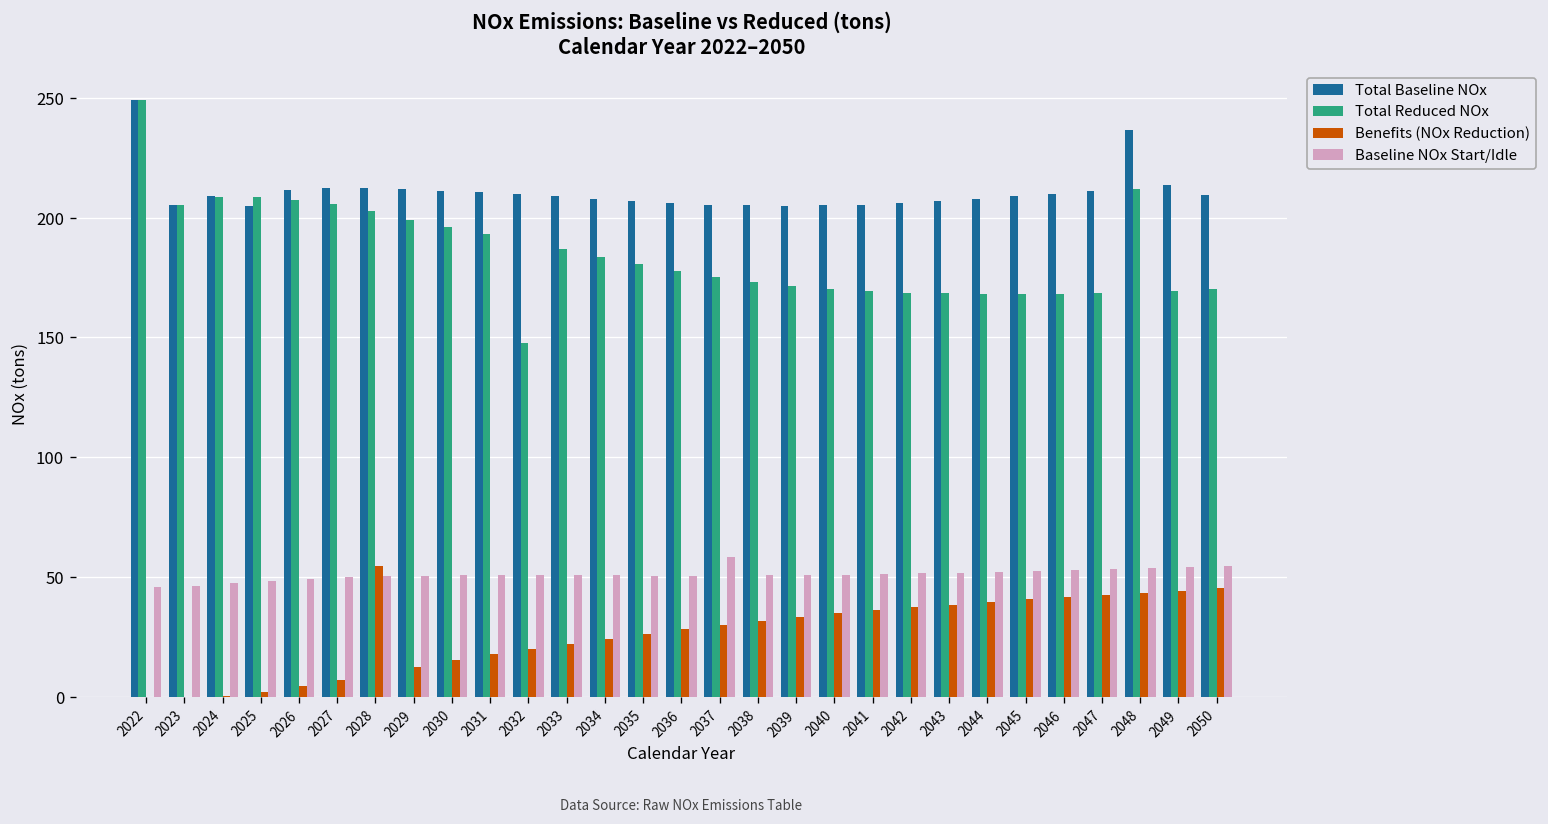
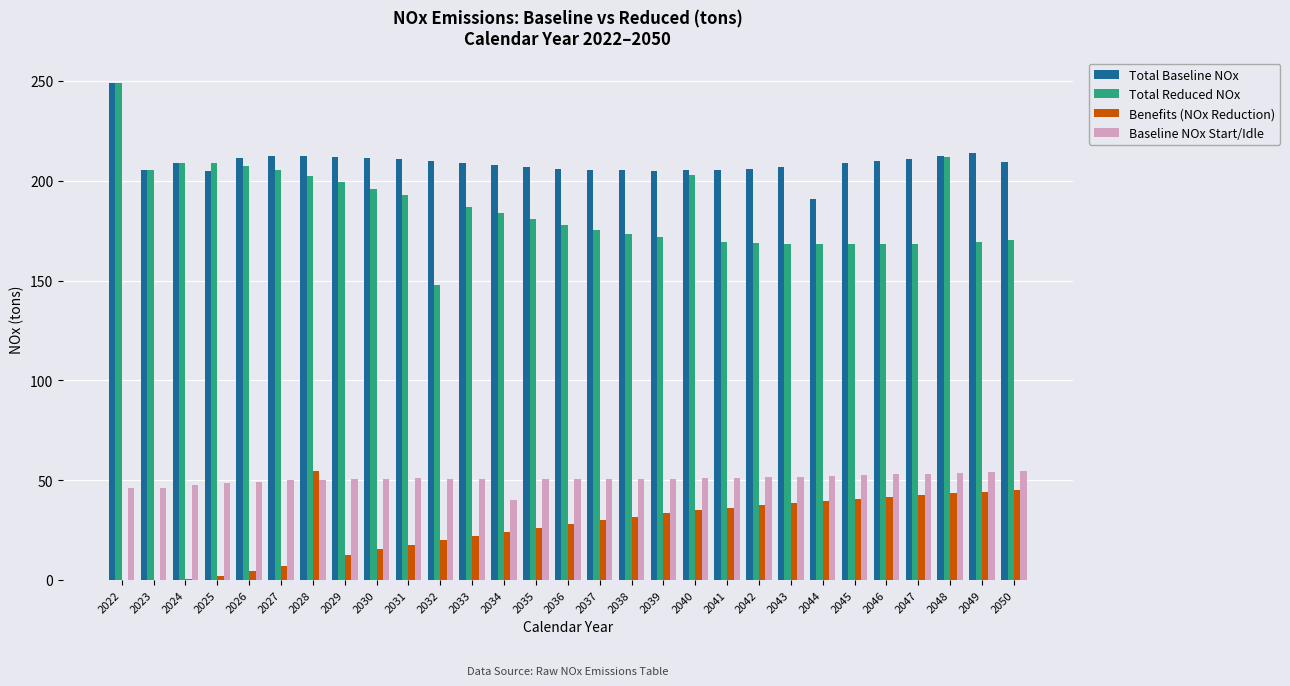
  {
    "Total Baseline NOx": {
      "2022": 249,
      "2023": 205,
      "2024": 209,
      "2025": 205,
      "2026": 212,
      "2027": 212,
      "2028": 212,
      "2029": 212,
      "2030": 211,
      "2031": 211,
      "2032": 210,
      "2033": 209,
      "2034": 208,
      "2035": 207,
      "2036": 206,
      "2037": 205,
      "2038": 205,
      "2039": 205,
      "2040": 205,
      "2041": 205,
      "2042": 206,
      "2043": 207,
-     "2044": 208,
+     "2044": 191,
      "2045": 209,
      "2046": 210,
      "2047": 211,
-     "2048": 237,
+     "2048": 212,
      "2049": 214,
      "2050": 209
    },
    "Total Reduced NOx": {
      "2022": 249,
      "2023": 205,
      "2024": 209,
      "2025": 209,
      "2026": 207,
      "2027": 206,
      "2028": 203,
      "2029": 199,
      "2030": 196,
      "2031": 193,
      "2032": 148,
      "2033": 187,
      "2034": 184,
      "2035": 181,
      "2036": 178,
      "2037": 175,
      "2038": 173,
      "2039": 172,
-     "2040": 170,
+     "2040": 203,
      "2041": 169,
      "2042": 169,
      "2043": 168,
      "2044": 168,
      "2045": 168,
      "2046": 168,
      "2047": 169,
      "2048": 212,
      "2049": 170,
      "2050": 170
    },
    "Benefits (NOx Reduction)": {
      "2022": 0,
      "2023": 0,
      "2025": 2,
      "2026": 4,
      "2027": 7,
      "2028": 55,
      "2029": 13,
      "2030": 15,
      "2031": 18,
      "2032": 20,
      "2033": 22,
      "2034": 24,
      "2035": 26,
      "2036": 28,
      "2037": 30,
      "2038": 32,
      "2039": 33,
      "2040": 35,
      "2041": 36,
      "2042": 37,
      "2043": 38,
      "2044": 40,
      "2045": 41,
      "2046": 42,
      "2047": 43,
      "2048": 43,
      "2049": 44,
      "2050": 45
    },
    "Baseline NOx Start/Idle": {
      "2022": 46,
      "2023": 46,
      "2024": 47,
      "2025": 48,
      "2026": 49,
      "2027": 50,
      "2028": 50,
      "2029": 51,
      "2030": 51,
      "2031": 51,
      "2032": 51,
      "2033": 51,
-     "2034": 51,
+     "2034": 40,
      "2035": 51,
      "2036": 51,
-     "2037": 58,
+     "2037": 51,
      "2038": 51,
      "2039": 51,
      "2040": 51,
      "2041": 51,
      "2042": 51,
      "2043": 52,
      "2044": 52,
      "2045": 52,
      "2046": 53,
      "2047": 53,
      "2048": 54,
      "2049": 54,
      "2050": 55
    }
  }
